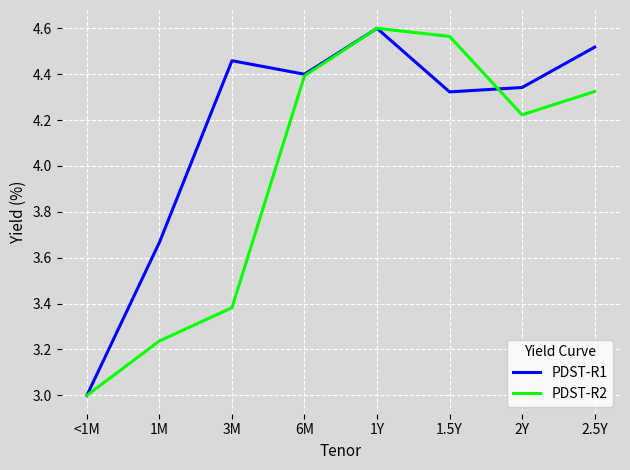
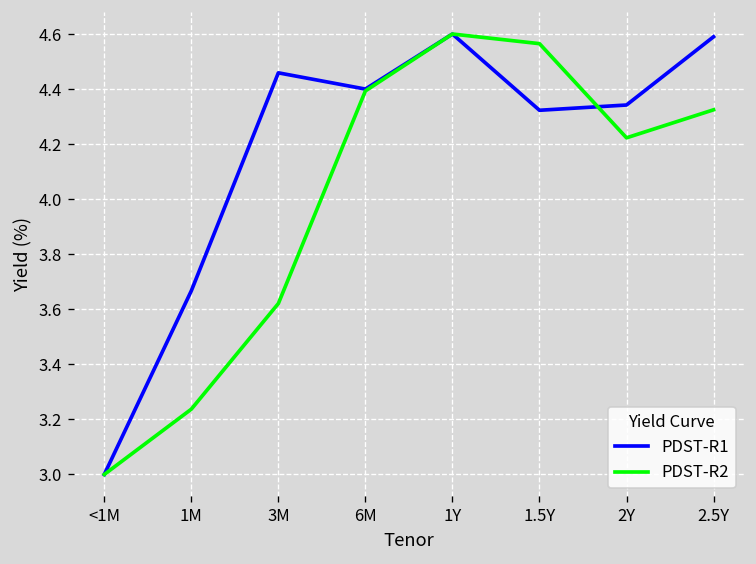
  {
    "PDST-R1": {
      "1M": 3.67,
      "3M": 4.46,
      "1.5Y": 4.32,
      "2Y": 4.34,
-     "2.5Y": 4.52
+     "2.5Y": 4.59
    },
    "PDST-R2": {
      "1M": 3.24,
-     "3M": 3.38,
+     "3M": 3.62,
      "1.5Y": 4.57,
      "2Y": 4.22,
      "2.5Y": 4.32
    }
  }
